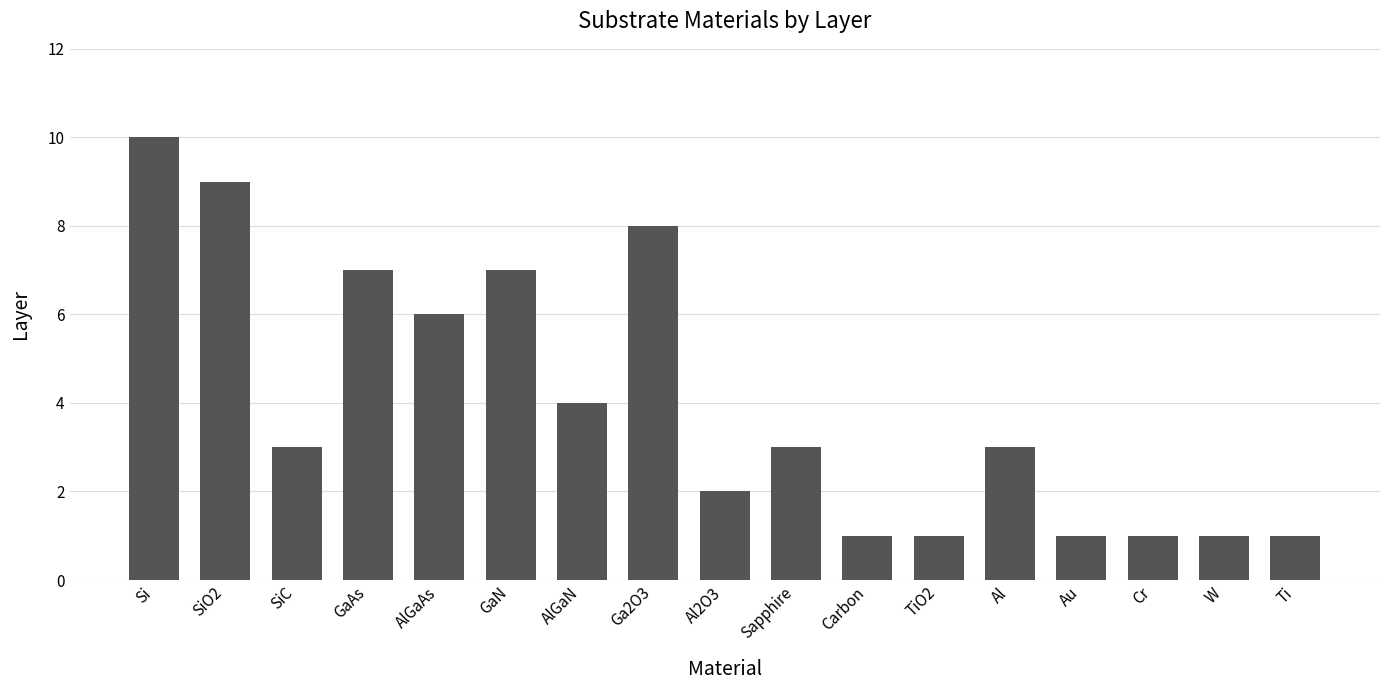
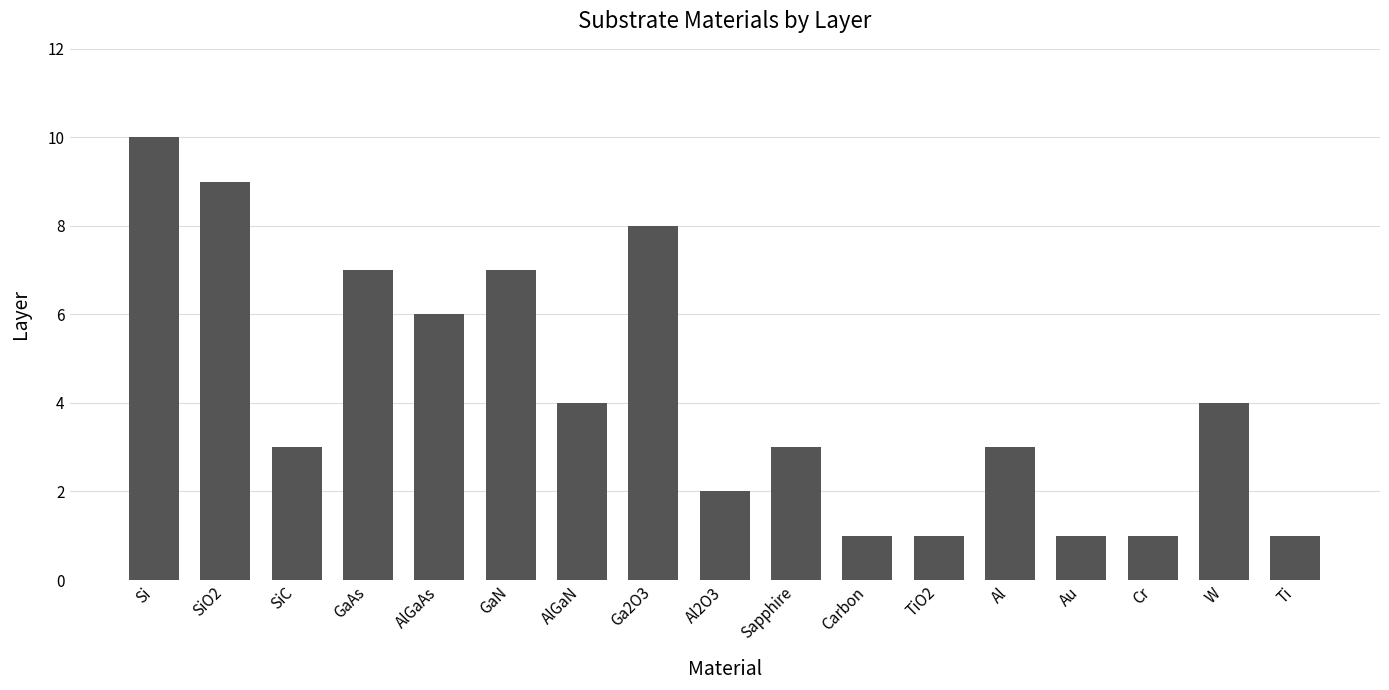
  {
    "Si": 10,
    "SiO2": 9,
    "SiC": 3,
    "GaAs": 7,
    "AlGaAs": 6,
    "GaN": 7,
    "AlGaN": 4,
    "Ga2O3": 8,
    "Al2O3": 2,
    "Sapphire": 3,
    "Carbon": 1,
    "TiO2": 1,
    "Al": 3,
    "Au": 1,
    "Cr": 1,
-   "W": 1,
+   "W": 4,
    "Ti": 1
  }
